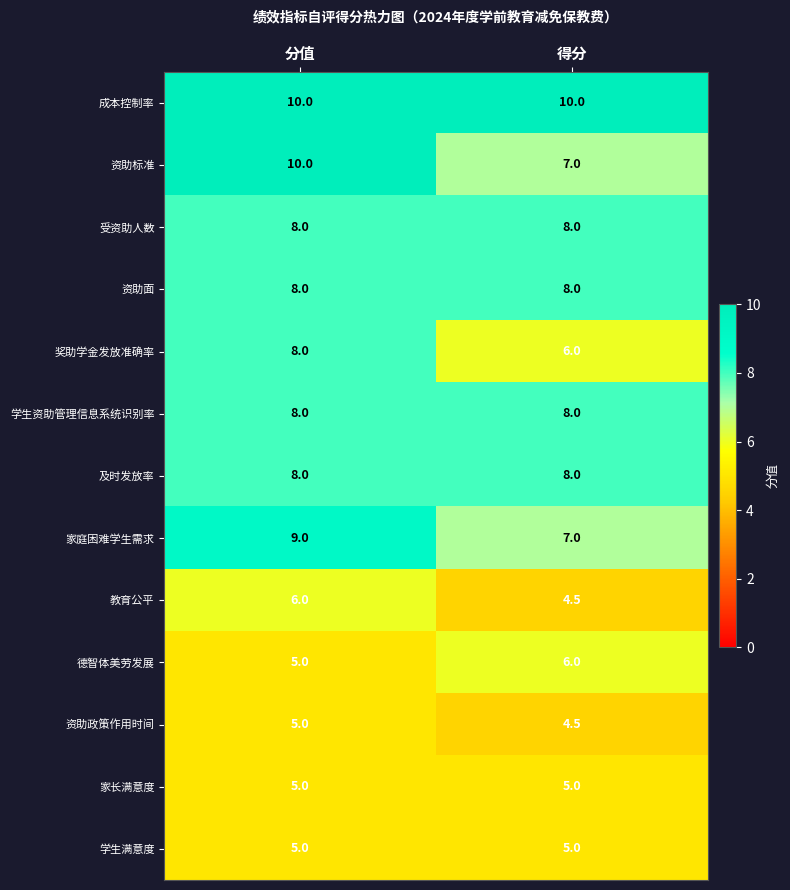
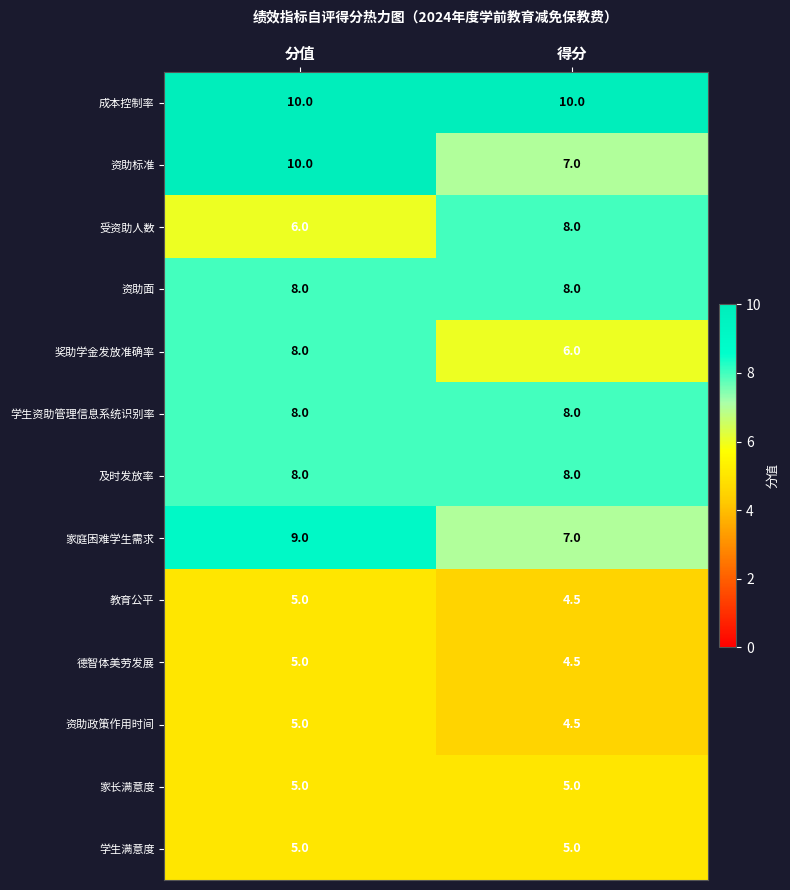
  {
    "成本控制率": {
      "分值": 10.0,
      "得分": 10.0
    },
    "资助标准": {
      "分值": 10.0,
      "得分": 7.0
    },
    "受资助人数": {
-     "分值": 8.0,
+     "分值": 6.0,
      "得分": 8.0
    },
    "资助面": {
      "分值": 8.0,
      "得分": 8.0
    },
    "奖助学金发放准确率": {
      "分值": 8.0,
      "得分": 6.0
    },
    "学生资助管理信息系统识别率": {
      "分值": 8.0,
      "得分": 8.0
    },
    "及时发放率": {
      "分值": 8.0,
      "得分": 8.0
    },
    "家庭困难学生需求": {
      "分值": 9.0,
      "得分": 7.0
    },
    "教育公平": {
-     "分值": 6.0,
+     "分值": 5.0,
      "得分": 4.5
    },
    "德智体美劳发展": {
      "分值": 5.0,
-     "得分": 6.0
+     "得分": 4.5
    },
    "资助政策作用时间": {
      "分值": 5.0,
      "得分": 4.5
    },
    "家长满意度": {
      "分值": 5.0,
      "得分": 5.0
    },
    "学生满意度": {
      "分值": 5.0,
      "得分": 5.0
    }
  }
